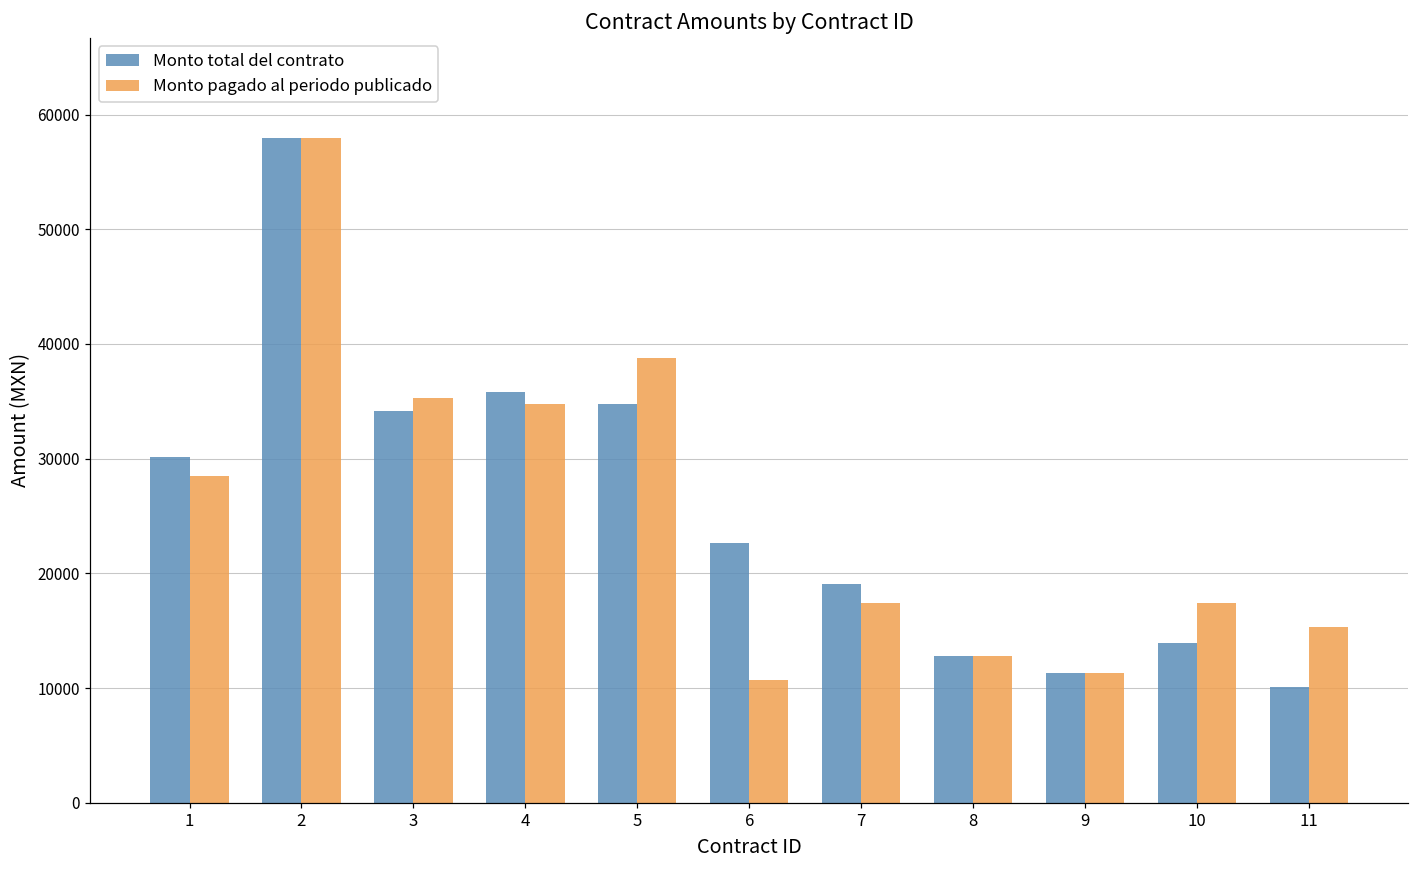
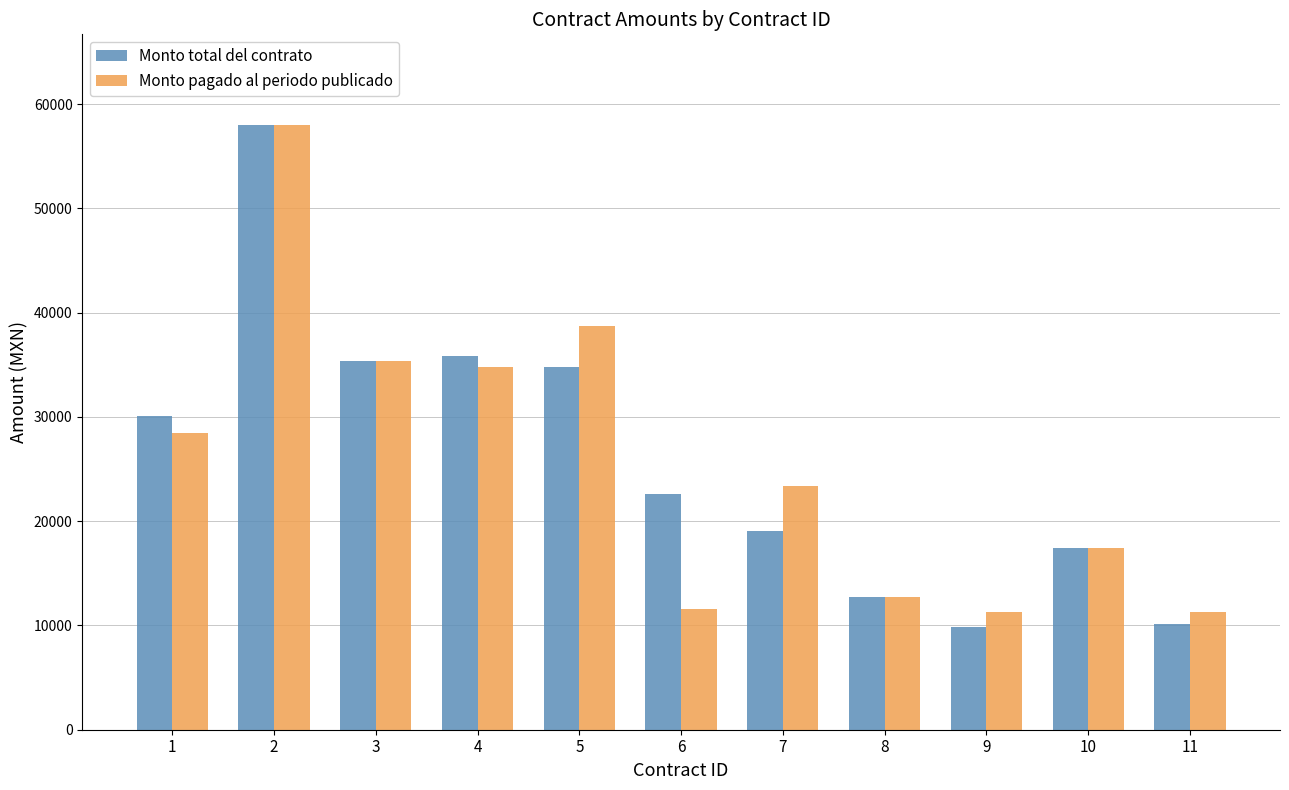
  {
    "Monto total del contrato": {
      "1": 30100,
      "2": 58000,
-     "3": 34200,
+     "3": 35300,
      "4": 35800,
      "5": 34800,
      "6": 22600,
      "7": 19000,
      "8": 12800,
-     "9": 11300,
-     "10": 14000,
+     "9": 9900,
+     "10": 17400,
      "11": 10100
    },
    "Monto pagado al periodo publicado": {
      "1": 28400,
      "2": 58000,
      "3": 35300,
      "4": 34800,
      "5": 38700,
-     "6": 10700,
-     "7": 17400,
+     "6": 11600,
+     "7": 23400,
      "8": 12800,
      "9": 11300,
      "10": 17400,
-     "11": 15400
+     "11": 11300
    }
  }
